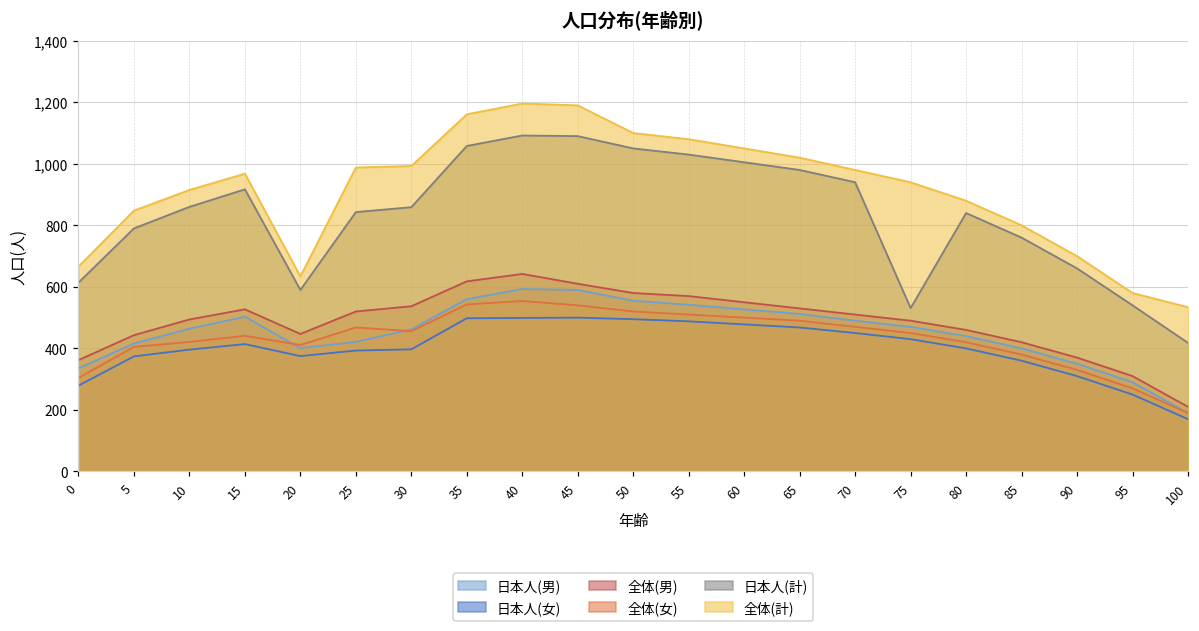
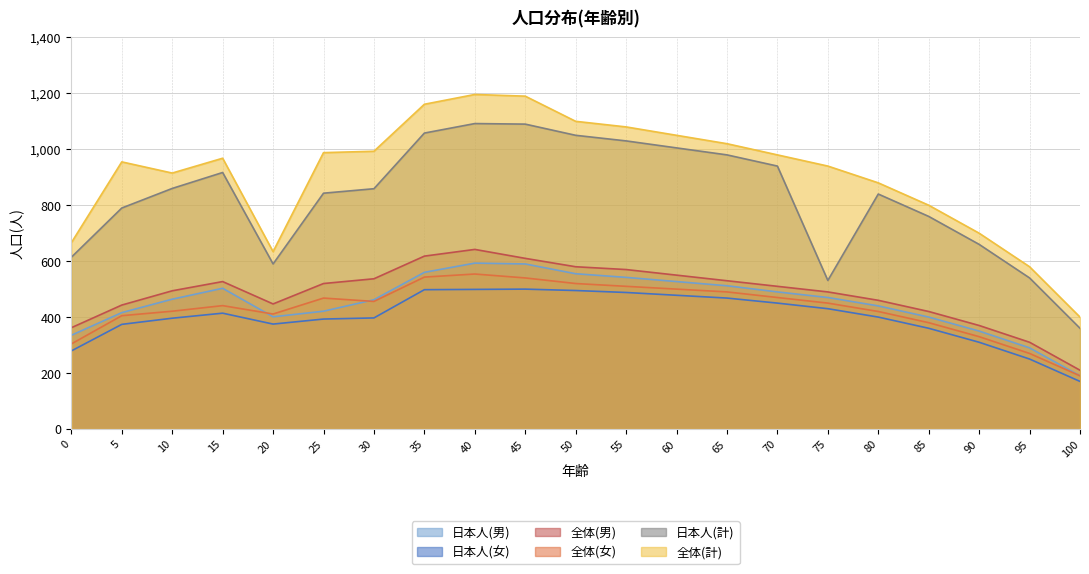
  {
    "日本人(計)": {
      "0": "610",
      "5": "790",
      "10": "860",
      "15": "920",
      "20": "590",
      "25": "840",
      "30": "860",
      "35": "1,060",
      "40": "1,090",
      "45": "1,090",
      "50": "1,050",
      "55": "1,030",
      "60": "1,010",
      "65": "980",
      "70": "940",
      "75": "530",
      "80": "840",
      "85": "760",
      "90": "660",
      "95": "540",
-     "100": "420"
+     "100": "360"
    },
    "全体(計)": {
      "0": "670",
-     "5": "850",
+     "5": "960",
      "10": "920",
      "15": "970",
      "20": "630",
      "25": "990",
      "30": "990",
      "35": "1,160",
      "40": "1,200",
      "45": "1,190",
      "50": "1,100",
      "55": "1,080",
      "60": "1,050",
      "65": "1,020",
      "70": "980",
      "75": "940",
      "80": "880",
      "85": "800",
      "90": "700",
      "95": "580",
-     "100": "530"
+     "100": "400"
    }
  }
